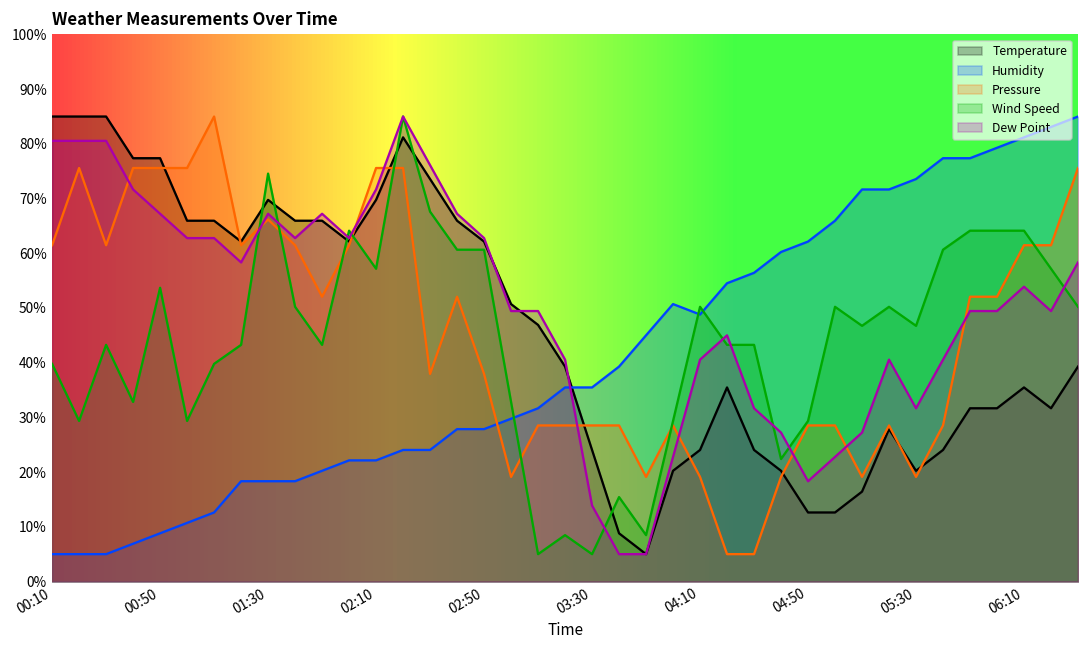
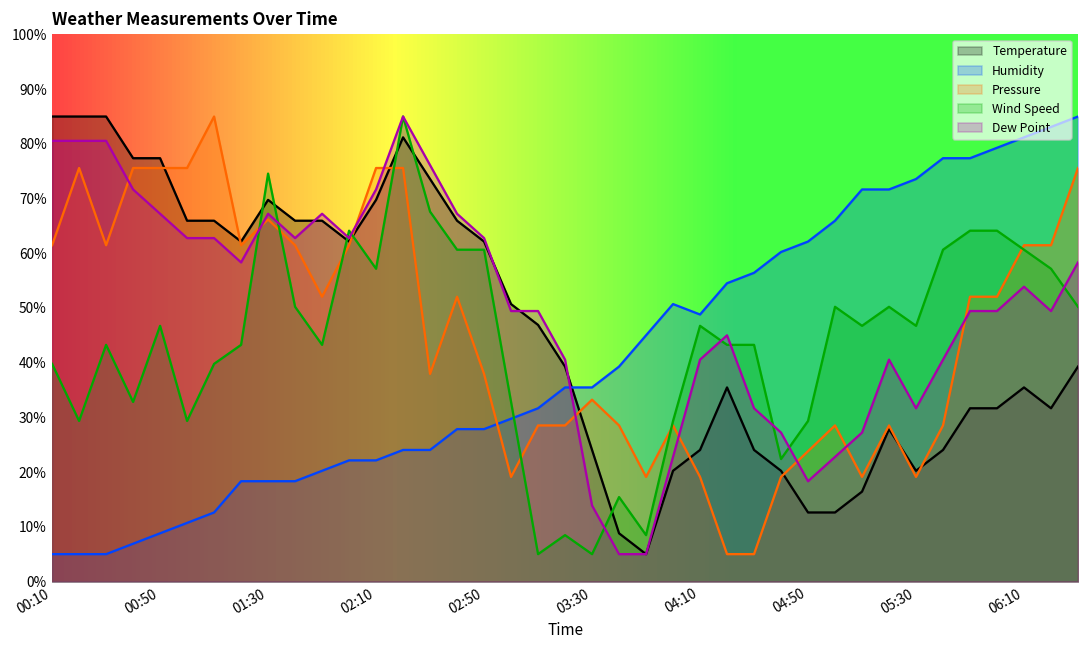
  {
    "Temperature": {
      "00:10": "85%",
      "00:50": "77%",
      "01:30": "70%",
      "02:10": "70%",
      "02:50": "62%",
      "03:30": "24%",
      "04:10": "24%",
      "04:50": "13%",
      "05:30": "20%",
      "06:10": "35%"
    },
    "Humidity": {
      "00:10": "5%",
      "00:50": "9%",
      "01:30": "18%",
      "02:10": "22%",
      "02:50": "28%",
      "03:30": "35%",
      "04:10": "49%",
      "04:50": "62%",
      "05:30": "74%",
      "06:10": "81%"
    },
    "Pressure": {
      "00:10": "61%",
      "00:50": "76%",
      "01:30": "66%",
      "02:10": "76%",
      "02:50": "38%",
-     "03:30": "29%",
+     "03:30": "33%",
      "04:10": "19%",
-     "04:50": "29%",
+     "04:50": "24%",
      "05:30": "19%",
      "06:10": "61%"
    },
    "Wind Speed": {
      "00:10": "40%",
-     "00:50": "54%",
+     "00:50": "47%",
      "01:30": "75%",
      "02:10": "57%",
      "02:50": "61%",
      "03:30": "5%",
-     "04:10": "50%",
+     "04:10": "47%",
      "04:50": "29%",
      "05:30": "47%",
-     "06:10": "64%"
+     "06:10": "61%"
    },
    "Dew Point": {
      "00:10": "81%",
      "00:50": "67%",
      "01:30": "67%",
      "02:10": "72%",
      "02:50": "63%",
      "03:30": "14%",
      "04:10": "41%",
      "04:50": "18%",
      "05:30": "32%",
      "06:10": "54%"
    }
  }
